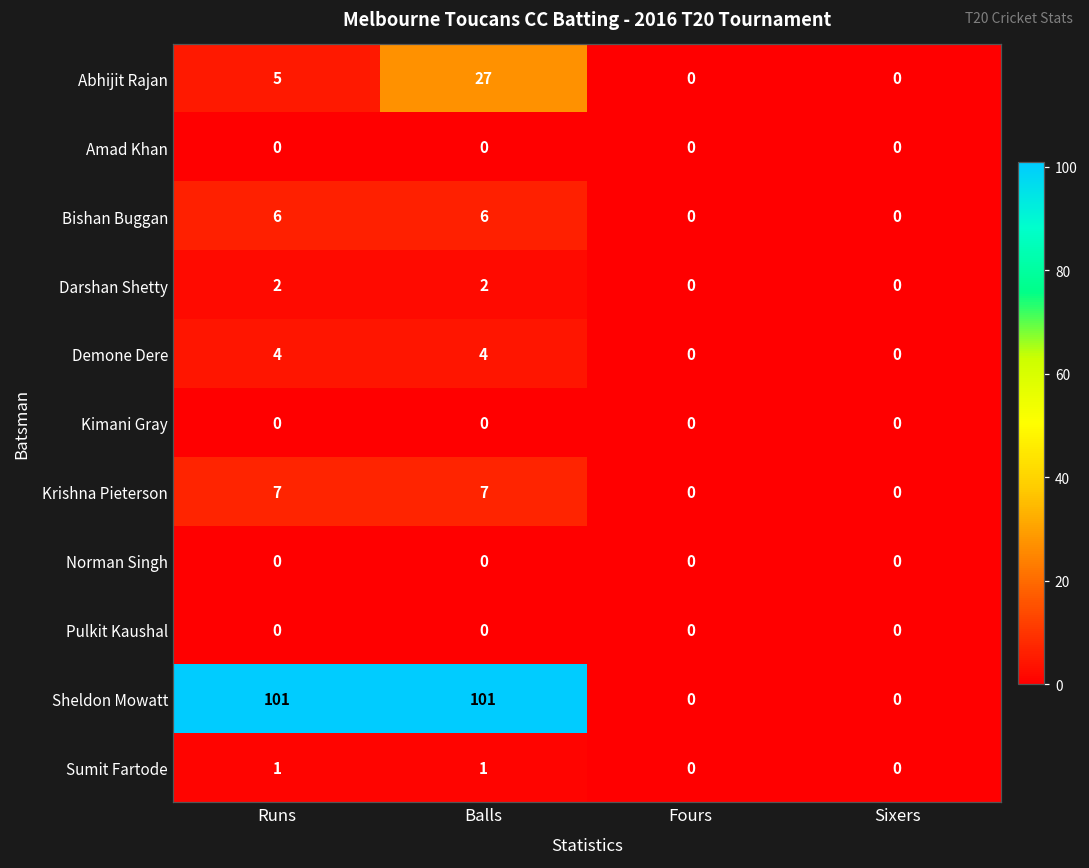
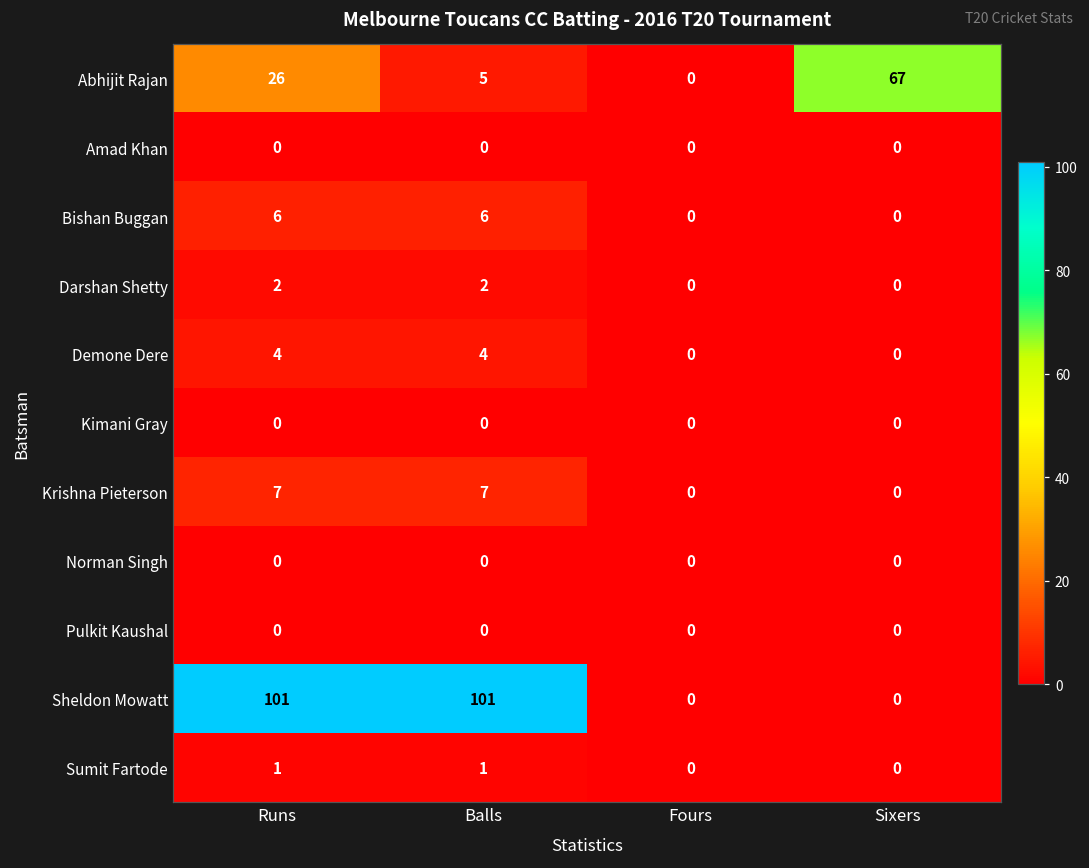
  {
    "Abhijit Rajan": {
-     "Runs": 5,
-     "Balls": 27,
+     "Runs": 26,
+     "Balls": 5,
      "Fours": 0,
-     "Sixers": 0
+     "Sixers": 67
    },
    "Amad Khan": {
      "Runs": 0,
      "Balls": 0,
      "Fours": 0,
      "Sixers": 0
    },
    "Bishan Buggan": {
      "Runs": 6,
      "Balls": 6,
      "Fours": 0,
      "Sixers": 0
    },
    "Darshan Shetty": {
      "Runs": 2,
      "Balls": 2,
      "Fours": 0,
      "Sixers": 0
    },
    "Demone Dere": {
      "Runs": 4,
      "Balls": 4,
      "Fours": 0,
      "Sixers": 0
    },
    "Kimani Gray": {
      "Runs": 0,
      "Balls": 0,
      "Fours": 0,
      "Sixers": 0
    },
    "Krishna Pieterson": {
      "Runs": 7,
      "Balls": 7,
      "Fours": 0,
      "Sixers": 0
    },
    "Norman Singh": {
      "Runs": 0,
      "Balls": 0,
      "Fours": 0,
      "Sixers": 0
    },
    "Pulkit Kaushal": {
      "Runs": 0,
      "Balls": 0,
      "Fours": 0,
      "Sixers": 0
    },
    "Sheldon Mowatt": {
      "Runs": 101,
      "Balls": 101,
      "Fours": 0,
      "Sixers": 0
    },
    "Sumit Fartode": {
      "Runs": 1,
      "Balls": 1,
      "Fours": 0,
      "Sixers": 0
    }
  }
